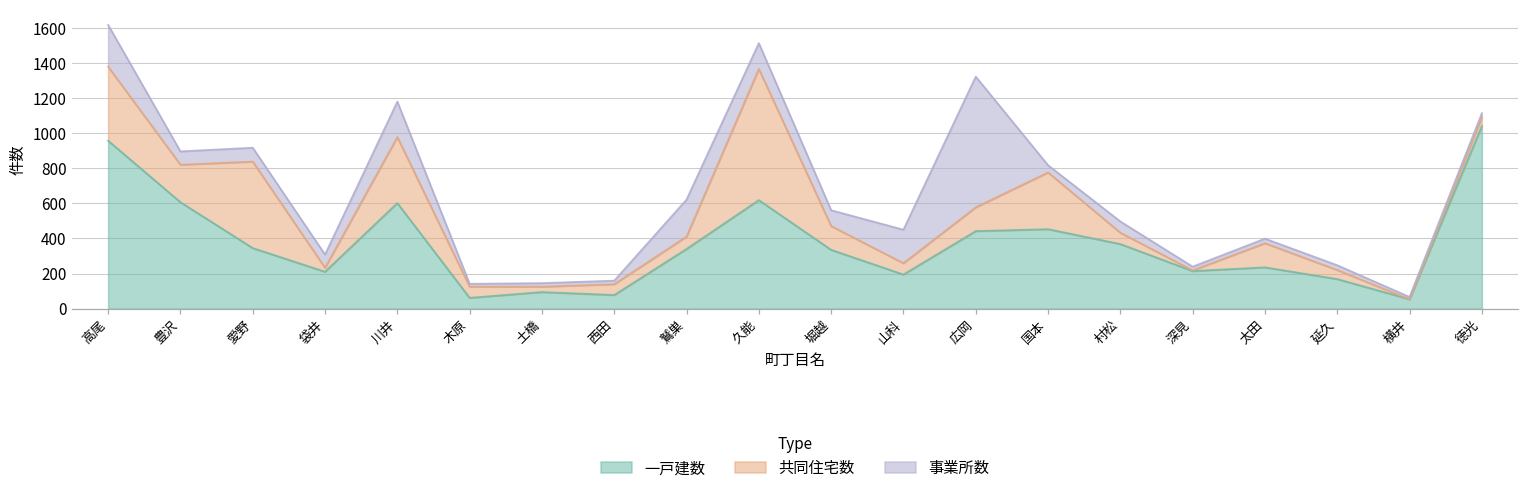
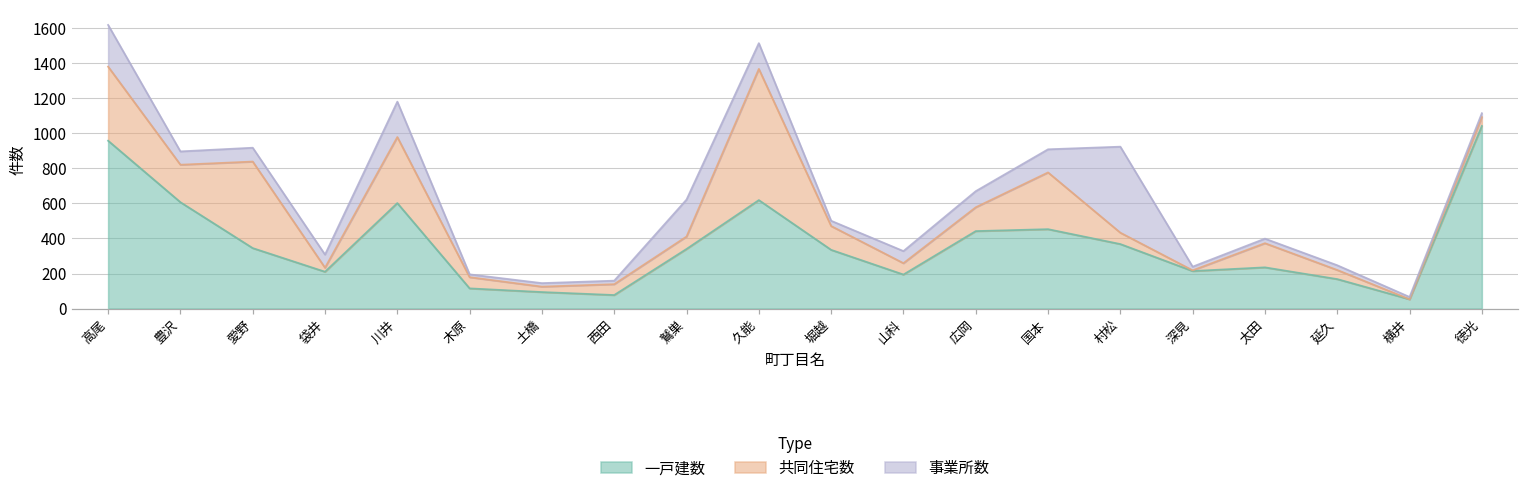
  {
    "一戸建数": {
      "高尾": 960,
      "豊沢": 610,
      "愛野": 350,
      "袋井": 210,
      "川井": 600,
-     "木原": 60,
+     "木原": 120,
      "土橋": 90,
      "西田": 80,
      "鷲巣": 340,
      "久能": 620,
      "堀越": 340,
      "山科": 190,
      "広岡": 440,
      "国本": 450,
      "村松": 370,
      "太田": 240,
      "延久": 170,
      "徳光": 1040
    },
    "共同住宅数": {
      "高尾": 420,
      "豊沢": 210,
      "愛野": 490,
      "袋井": 20,
      "川井": 380,
      "木原": 60,
      "土橋": 30,
      "西田": 60,
      "鷲巣": 70,
      "久能": 750,
      "堀越": 140,
      "山科": 70,
      "広岡": 140,
      "国本": 320,
      "村松": 70,
      "太田": 140,
      "延久": 50,
      "徳光": 50
    },
    "事業所数": {
      "高尾": 240,
      "豊沢": 80,
      "愛野": 80,
      "袋井": 80,
      "川井": 200,
      "木原": 20,
      "土橋": 20,
      "西田": 20,
      "鷲巣": 210,
      "久能": 150,
-     "堀越": 90,
-     "山科": 190,
-     "広岡": 750,
-     "国本": 40,
-     "村松": 60,
+     "堀越": 30,
+     "山科": 70,
+     "広岡": 90,
+     "国本": 130,
+     "村松": 490,
      "深見": 20,
      "太田": 30,
      "延久": 30,
      "徳光": 20
    }
  }
